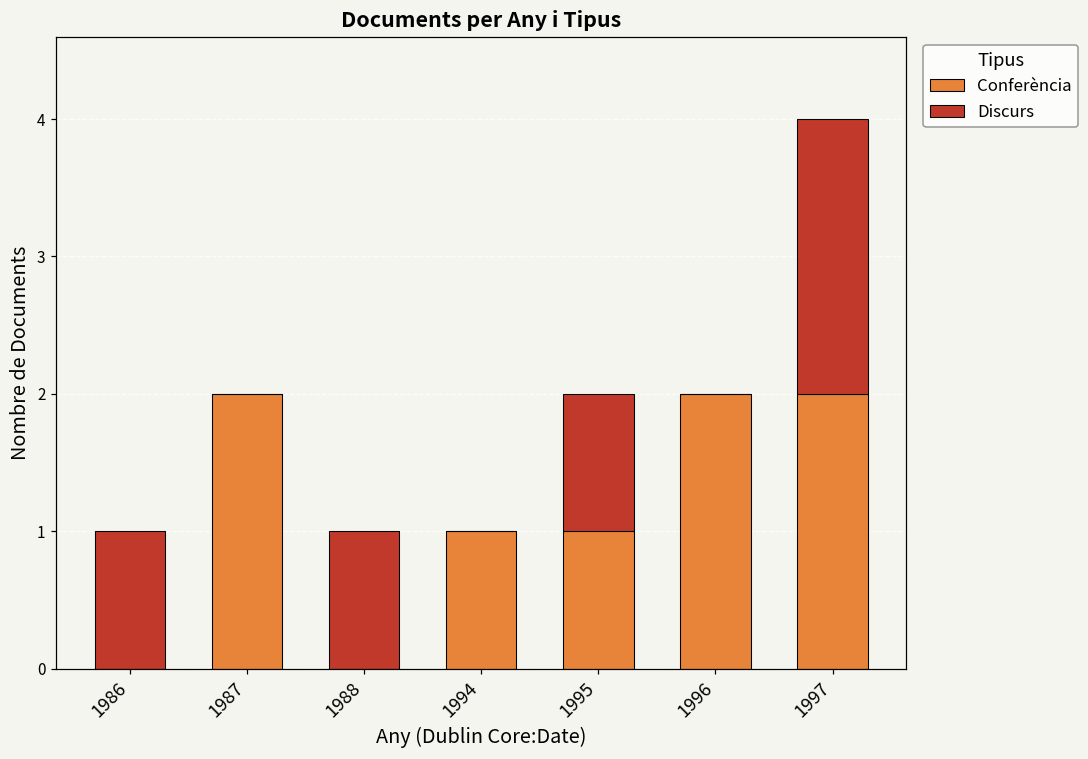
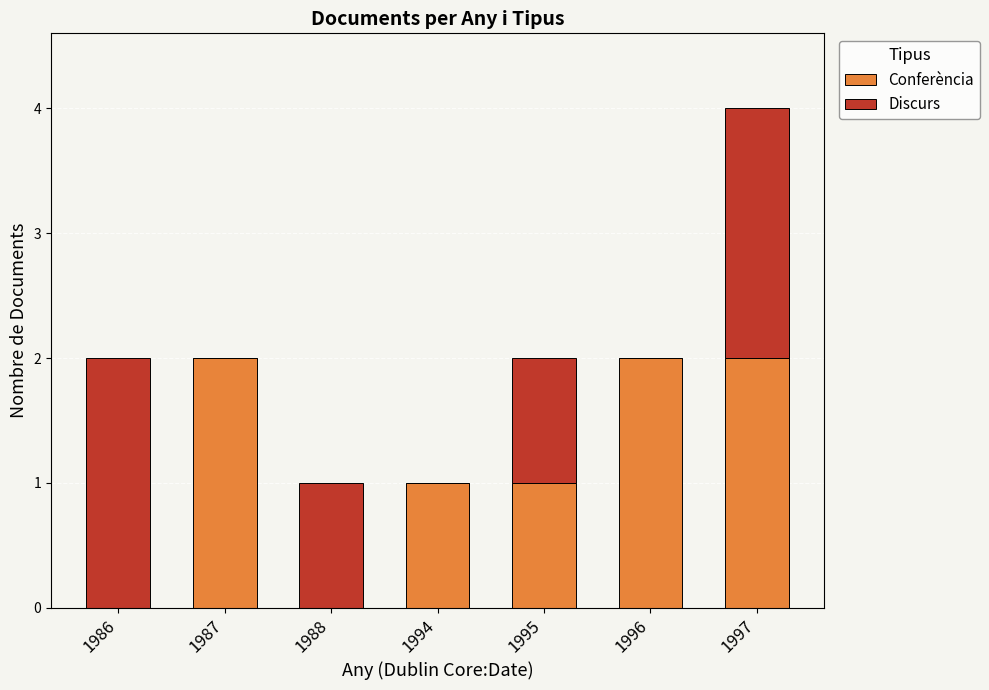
  {
    "Conferència": {
      "1986": 0,
      "1987": 2,
      "1988": 0,
      "1994": 1,
      "1995": 1,
      "1996": 2,
      "1997": 2
    },
    "Discurs": {
-     "1986": 1,
+     "1986": 2,
      "1987": 0,
      "1988": 1,
      "1994": 0,
      "1995": 1,
      "1996": 0,
      "1997": 2
    }
  }
